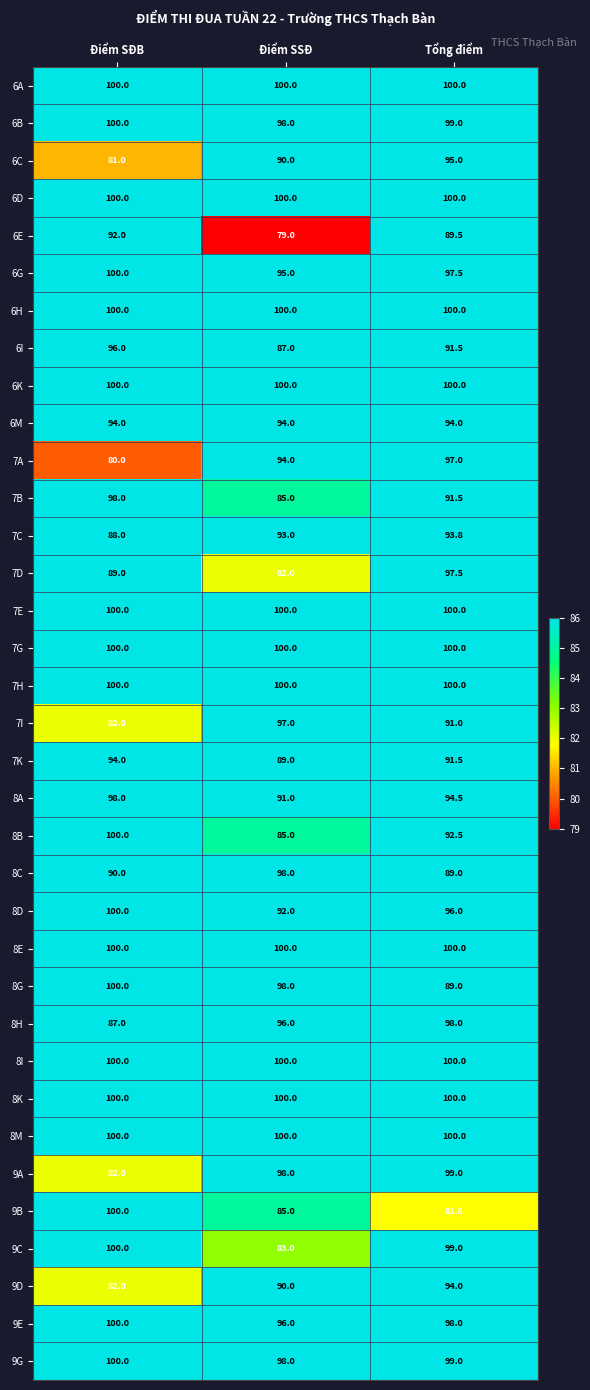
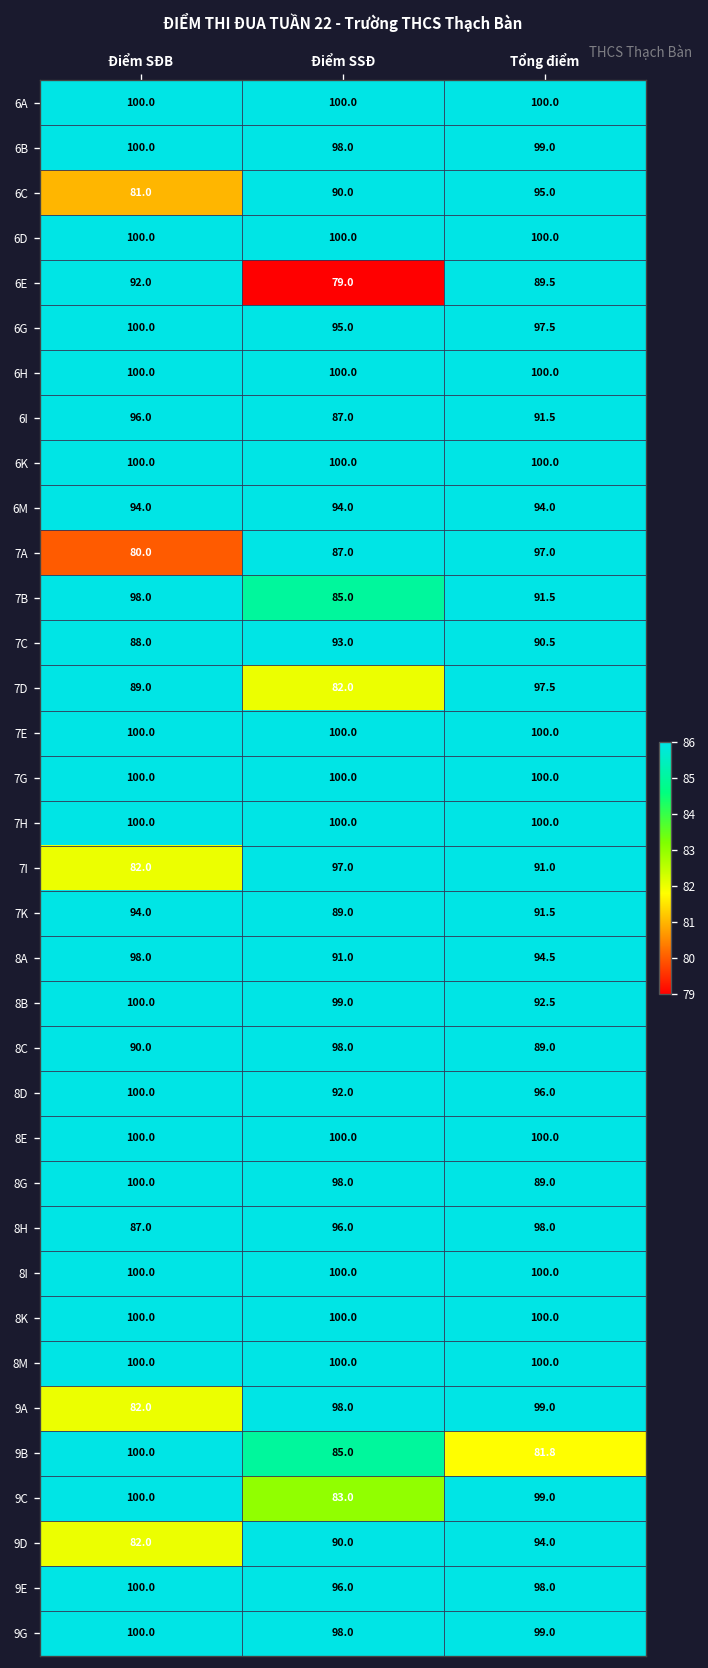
  {
    "6A": {
      "Điểm SĐB": 100.0,
      "Điểm SSĐ": 100.0,
      "Tổng điểm": 100.0
    },
    "6B": {
      "Điểm SĐB": 100.0,
      "Điểm SSĐ": 98.0,
      "Tổng điểm": 99.0
    },
    "6C": {
      "Điểm SĐB": 81.0,
      "Điểm SSĐ": 90.0,
      "Tổng điểm": 95.0
    },
    "6D": {
      "Điểm SĐB": 100.0,
      "Điểm SSĐ": 100.0,
      "Tổng điểm": 100.0
    },
    "6E": {
      "Điểm SĐB": 92.0,
      "Điểm SSĐ": 79.0,
      "Tổng điểm": 89.5
    },
    "6G": {
      "Điểm SĐB": 100.0,
      "Điểm SSĐ": 95.0,
      "Tổng điểm": 97.5
    },
    "6H": {
      "Điểm SĐB": 100.0,
      "Điểm SSĐ": 100.0,
      "Tổng điểm": 100.0
    },
    "6I": {
      "Điểm SĐB": 96.0,
      "Điểm SSĐ": 87.0,
      "Tổng điểm": 91.5
    },
    "6K": {
      "Điểm SĐB": 100.0,
      "Điểm SSĐ": 100.0,
      "Tổng điểm": 100.0
    },
    "6M": {
      "Điểm SĐB": 94.0,
      "Điểm SSĐ": 94.0,
      "Tổng điểm": 94.0
    },
    "7A": {
      "Điểm SĐB": 80.0,
-     "Điểm SSĐ": 94.0,
+     "Điểm SSĐ": 87.0,
      "Tổng điểm": 97.0
    },
    "7B": {
      "Điểm SĐB": 98.0,
      "Điểm SSĐ": 85.0,
      "Tổng điểm": 91.5
    },
    "7C": {
      "Điểm SĐB": 88.0,
      "Điểm SSĐ": 93.0,
-     "Tổng điểm": 93.8
+     "Tổng điểm": 90.5
    },
    "7D": {
      "Điểm SĐB": 89.0,
      "Điểm SSĐ": 82.0,
      "Tổng điểm": 97.5
    },
    "7E": {
      "Điểm SĐB": 100.0,
      "Điểm SSĐ": 100.0,
      "Tổng điểm": 100.0
    },
    "7G": {
      "Điểm SĐB": 100.0,
      "Điểm SSĐ": 100.0,
      "Tổng điểm": 100.0
    },
    "7H": {
      "Điểm SĐB": 100.0,
      "Điểm SSĐ": 100.0,
      "Tổng điểm": 100.0
    },
    "7I": {
      "Điểm SĐB": 82.0,
      "Điểm SSĐ": 97.0,
      "Tổng điểm": 91.0
    },
    "7K": {
      "Điểm SĐB": 94.0,
      "Điểm SSĐ": 89.0,
      "Tổng điểm": 91.5
    },
    "8A": {
      "Điểm SĐB": 98.0,
      "Điểm SSĐ": 91.0,
      "Tổng điểm": 94.5
    },
    "8B": {
      "Điểm SĐB": 100.0,
-     "Điểm SSĐ": 85.0,
+     "Điểm SSĐ": 99.0,
      "Tổng điểm": 92.5
    },
    "8C": {
      "Điểm SĐB": 90.0,
      "Điểm SSĐ": 98.0,
      "Tổng điểm": 89.0
    },
    "8D": {
      "Điểm SĐB": 100.0,
      "Điểm SSĐ": 92.0,
      "Tổng điểm": 96.0
    },
    "8E": {
      "Điểm SĐB": 100.0,
      "Điểm SSĐ": 100.0,
      "Tổng điểm": 100.0
    },
    "8G": {
      "Điểm SĐB": 100.0,
      "Điểm SSĐ": 98.0,
      "Tổng điểm": 89.0
    },
    "8H": {
      "Điểm SĐB": 87.0,
      "Điểm SSĐ": 96.0,
      "Tổng điểm": 98.0
    },
    "8I": {
      "Điểm SĐB": 100.0,
      "Điểm SSĐ": 100.0,
      "Tổng điểm": 100.0
    },
    "8K": {
      "Điểm SĐB": 100.0,
      "Điểm SSĐ": 100.0,
      "Tổng điểm": 100.0
    },
    "8M": {
      "Điểm SĐB": 100.0,
      "Điểm SSĐ": 100.0,
      "Tổng điểm": 100.0
    },
    "9A": {
      "Điểm SĐB": 82.0,
      "Điểm SSĐ": 98.0,
      "Tổng điểm": 99.0
    },
    "9B": {
      "Điểm SĐB": 100.0,
      "Điểm SSĐ": 85.0,
      "Tổng điểm": 81.8
    },
    "9C": {
      "Điểm SĐB": 100.0,
      "Điểm SSĐ": 83.0,
      "Tổng điểm": 99.0
    },
    "9D": {
      "Điểm SĐB": 82.0,
      "Điểm SSĐ": 90.0,
      "Tổng điểm": 94.0
    },
    "9E": {
      "Điểm SĐB": 100.0,
      "Điểm SSĐ": 96.0,
      "Tổng điểm": 98.0
    },
    "9G": {
      "Điểm SĐB": 100.0,
      "Điểm SSĐ": 98.0,
      "Tổng điểm": 99.0
    }
  }
